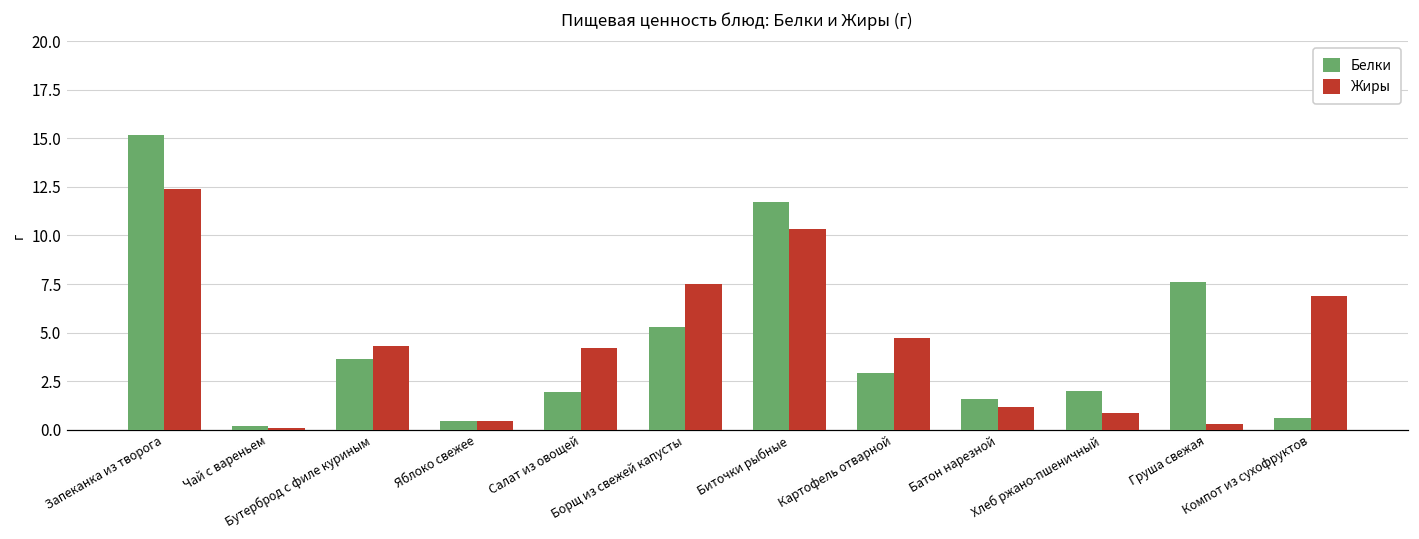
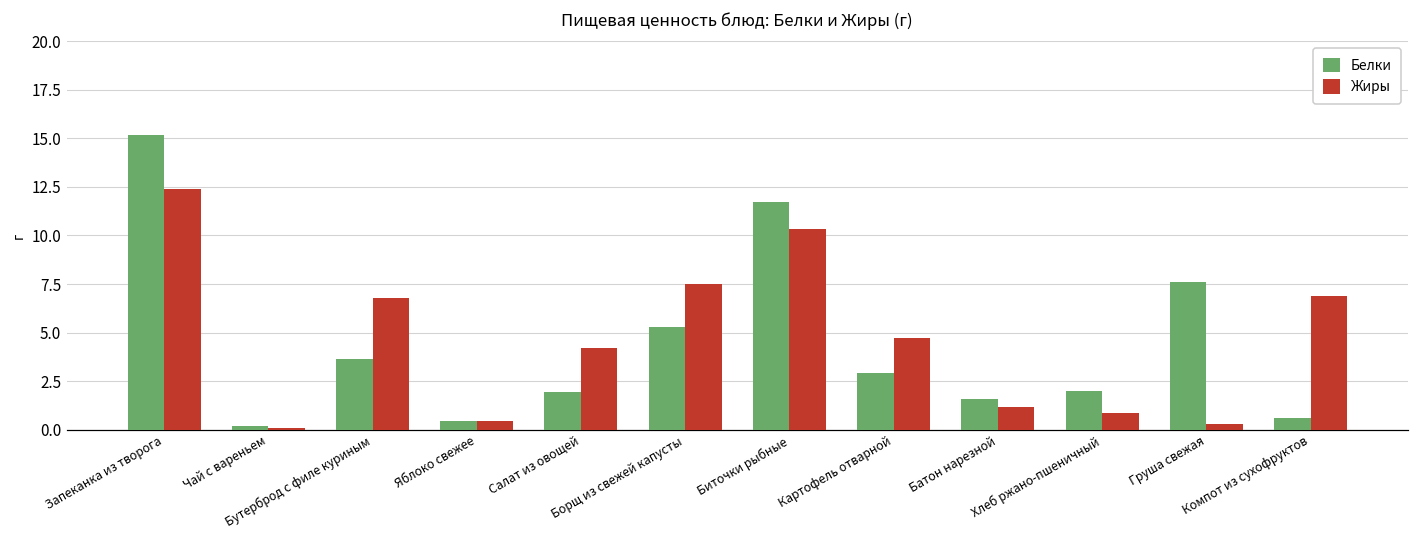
  {
    "Белки": {
      "Запеканка из творога": 15.2,
      "Чай с вареньем": 0.2,
      "Бутерброд с филе куриным": 3.6,
      "Яблоко свежее": 0.4,
      "Салат из овощей": 1.9,
      "Борщ из свежей капусты": 5.3,
      "Биточки рыбные": 11.7,
      "Картофель отварной": 2.9,
      "Батон нарезной": 1.6,
      "Хлеб ржано-пшеничный": 2.0,
      "Груша свежая": 7.6,
      "Компот из сухофруктов": 0.6
    },
    "Жиры": {
      "Запеканка из творога": 12.4,
-     "Бутерброд с филе куриным": 4.3,
+     "Бутерброд с филе куриным": 6.8,
      "Яблоко свежее": 0.4,
      "Салат из овощей": 4.2,
      "Борщ из свежей капусты": 7.5,
      "Биточки рыбные": 10.3,
      "Картофель отварной": 4.7,
      "Батон нарезной": 1.2,
      "Хлеб ржано-пшеничный": 0.9,
      "Груша свежая": 0.3,
      "Компот из сухофруктов": 6.9
    }
  }
